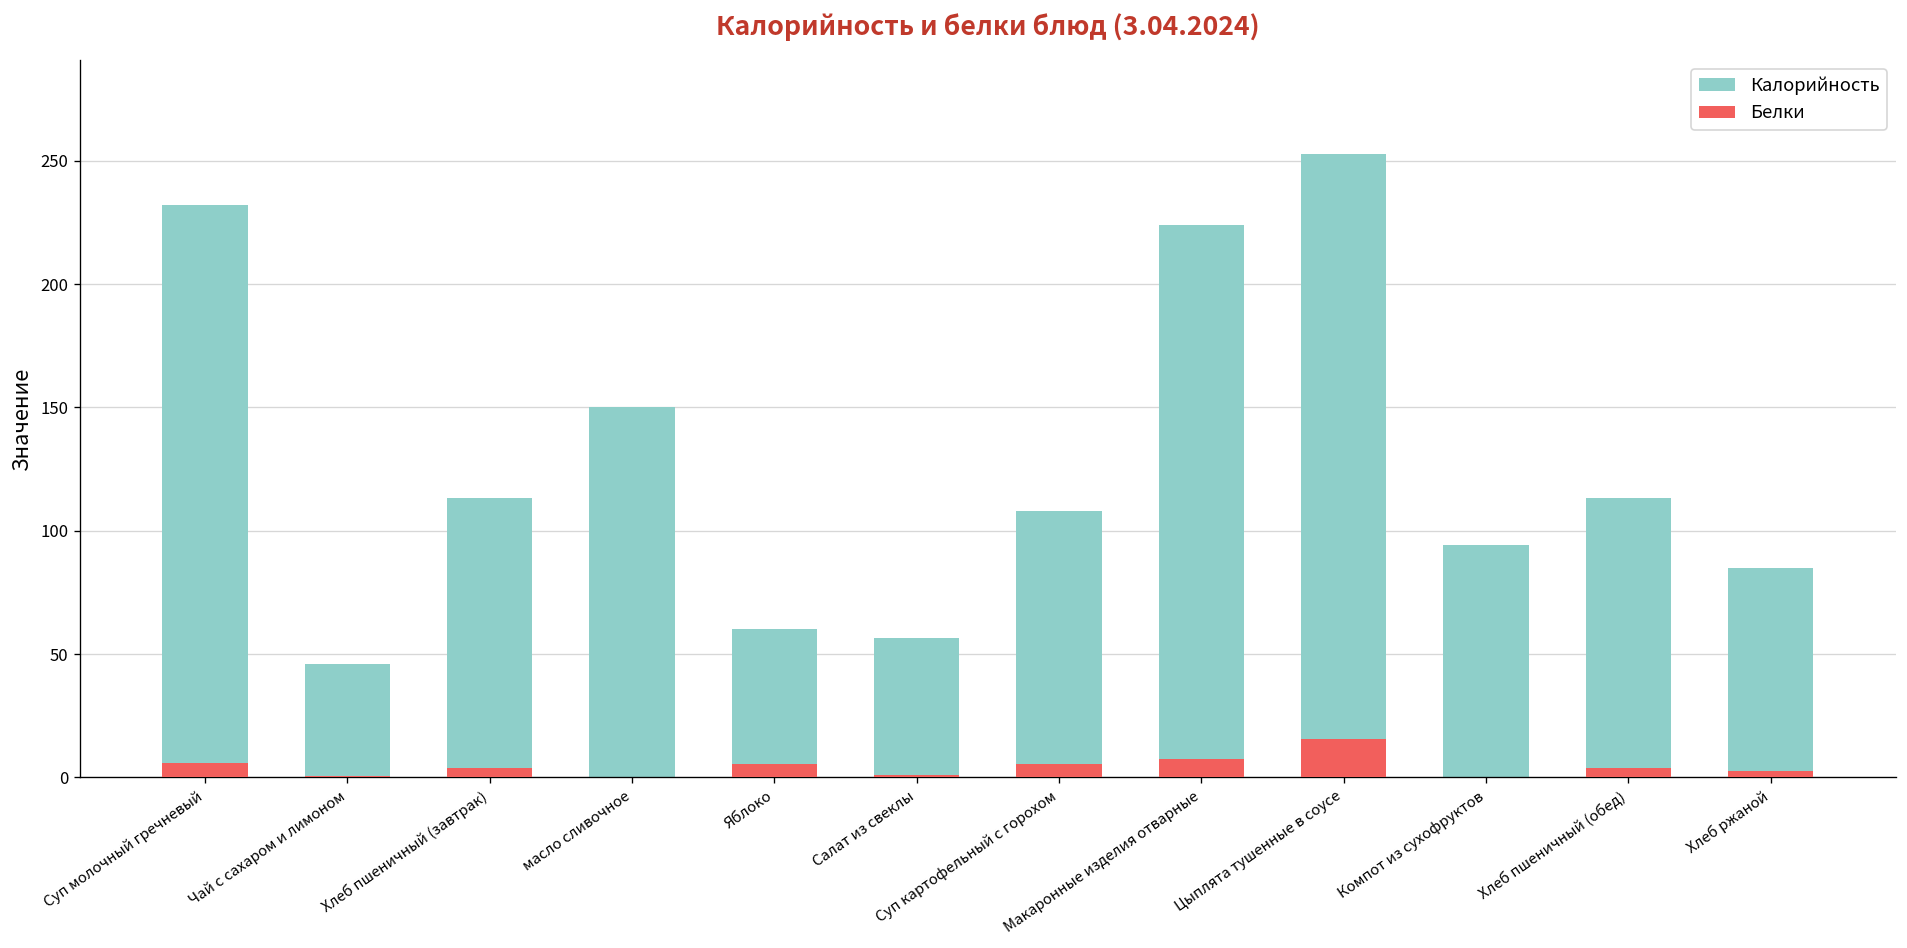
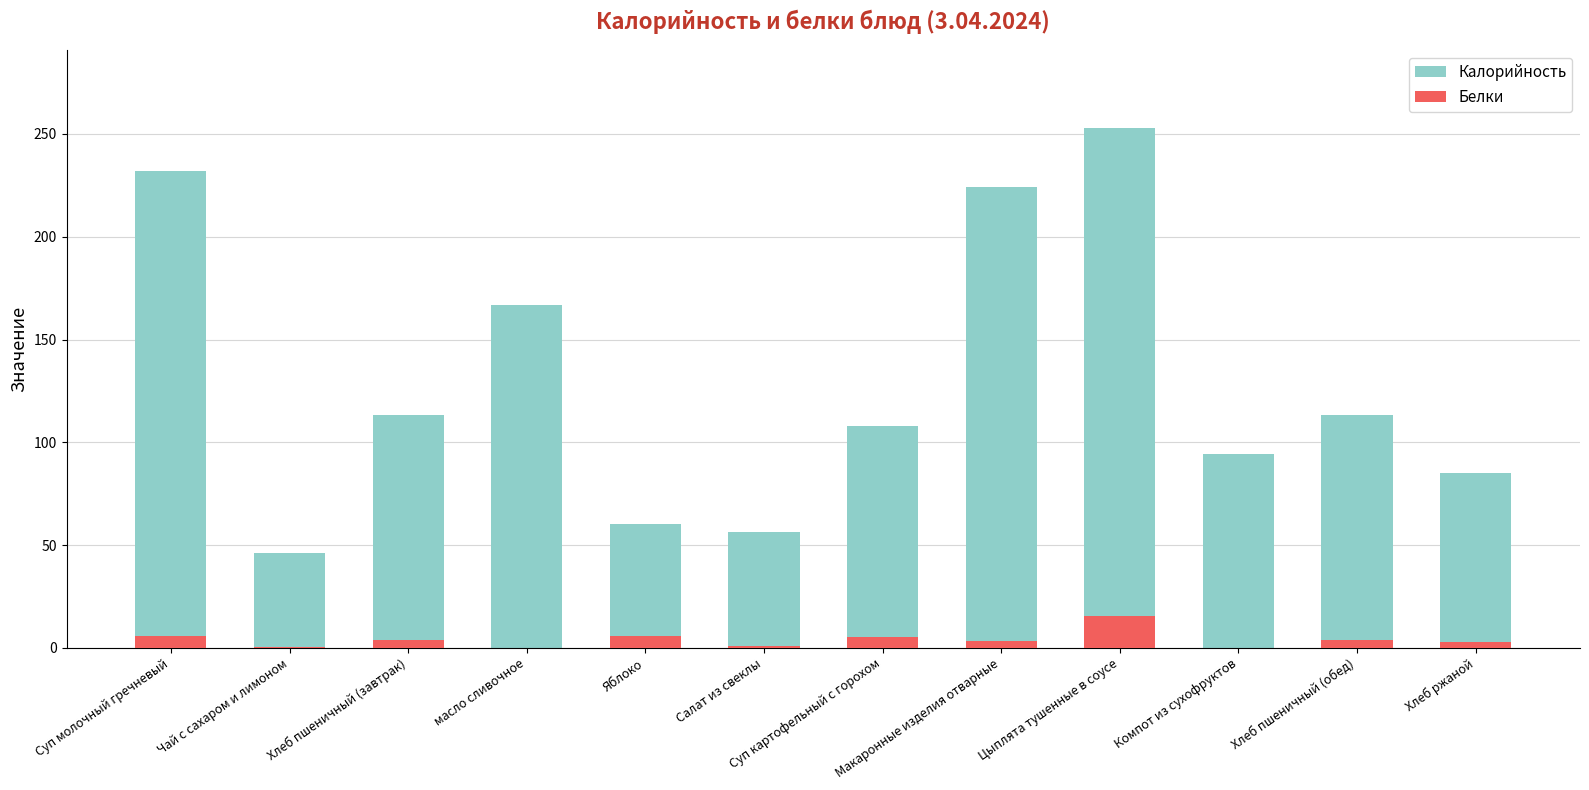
  {
    "Калорийность": {
      "Суп молочный гречневый": 232,
      "Чай с сахаром и лимоном": 46,
      "Хлеб пшеничный (завтрак)": 113,
-     "масло сливочное": 150,
+     "масло сливочное": 167,
      "Яблоко": 60,
      "Салат из свеклы": 56,
      "Суп картофельный с горохом": 108,
      "Макаронные изделия отварные": 224,
      "Цыплята тушенные в соусе": 253,
      "Компот из сухофруктов": 94,
      "Хлеб пшеничный (обед)": 113,
      "Хлеб ржаной": 85
    },
    "Белки": {
      "масло сливочное": 0,
-     "Макаронные изделия отварные": 7
+     "Макаронные изделия отварные": 3
    }
  }
